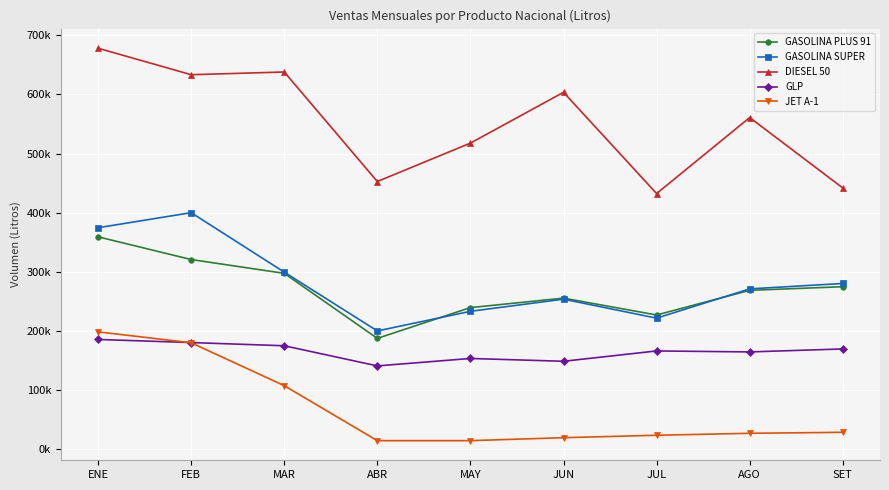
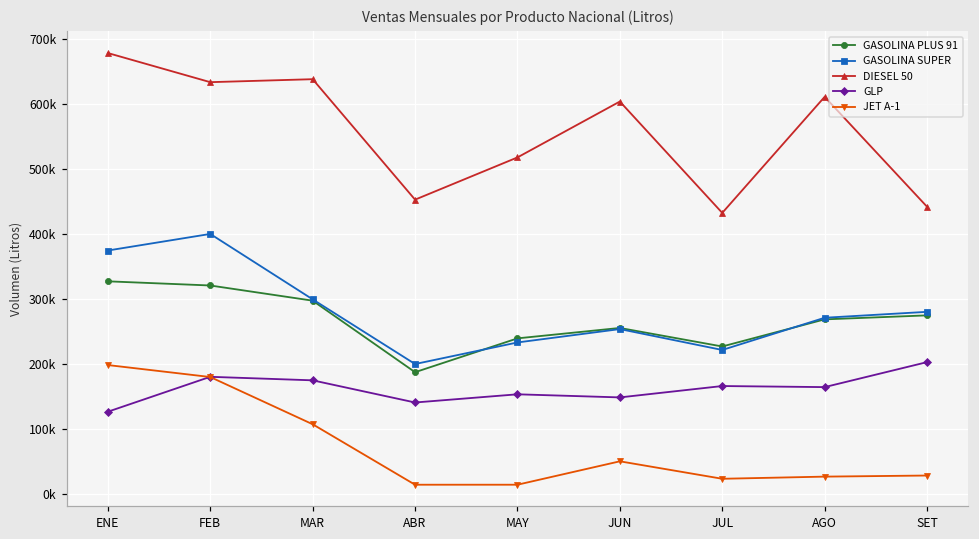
  {
    "GASOLINA PLUS 91": {
-     "ENE": 360000,
+     "ENE": 330000,
      "FEB": 320000,
      "ABR": 190000,
      "MAY": 240000,
      "JUL": 230000,
      "SET": 270000
    },
    "GASOLINA SUPER": {
      "ENE": 370000,
      "FEB": 400000,
      "ABR": 200000,
      "MAY": 230000,
      "JUL": 220000,
      "SET": 280000
    },
    "DIESEL 50": {
      "ENE": 680000,
      "FEB": 630000,
      "MAR": 640000,
      "ABR": 450000,
      "MAY": 520000,
      "JUN": 600000,
      "JUL": 430000,
-     "AGO": 560000,
+     "AGO": 610000,
      "SET": 440000
    },
    "GLP": {
-     "ENE": 190000,
+     "ENE": 130000,
      "MAR": 180000,
      "ABR": 140000,
      "MAY": 150000,
      "JUN": 150000,
      "JUL": 170000,
      "AGO": 160000,
-     "SET": 170000
+     "SET": 200000
    },
    "JET A-1": {
      "ENE": 200000,
      "MAR": 110000,
      "ABR": 10000,
      "MAY": 10000,
-     "JUN": 20000,
+     "JUN": 50000,
      "JUL": 20000,
      "AGO": 30000,
      "SET": 30000
    }
  }
